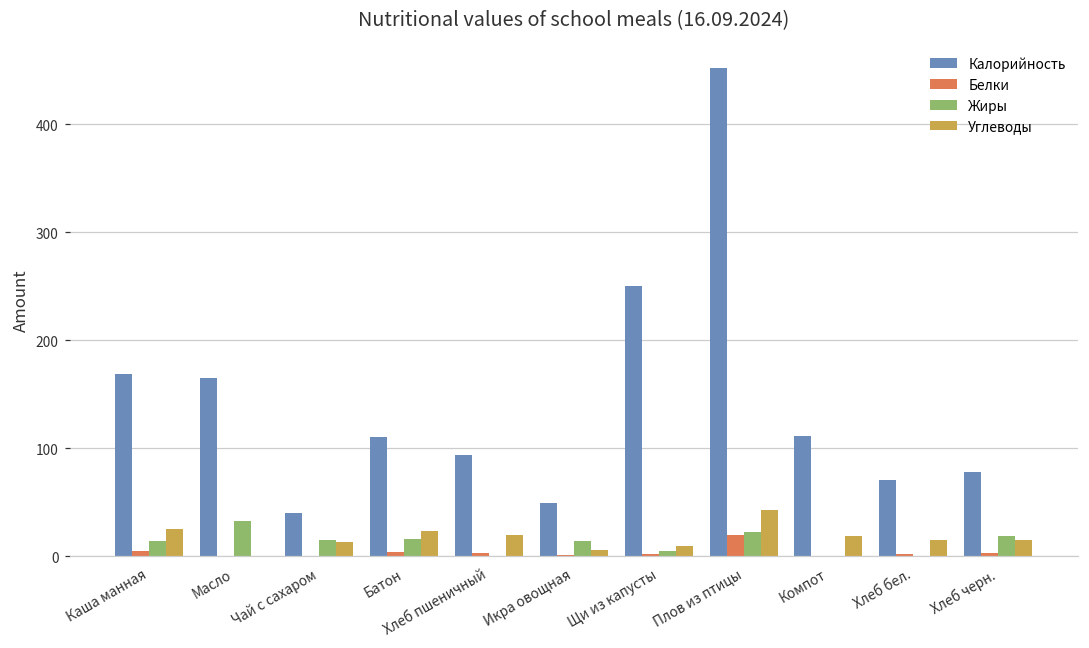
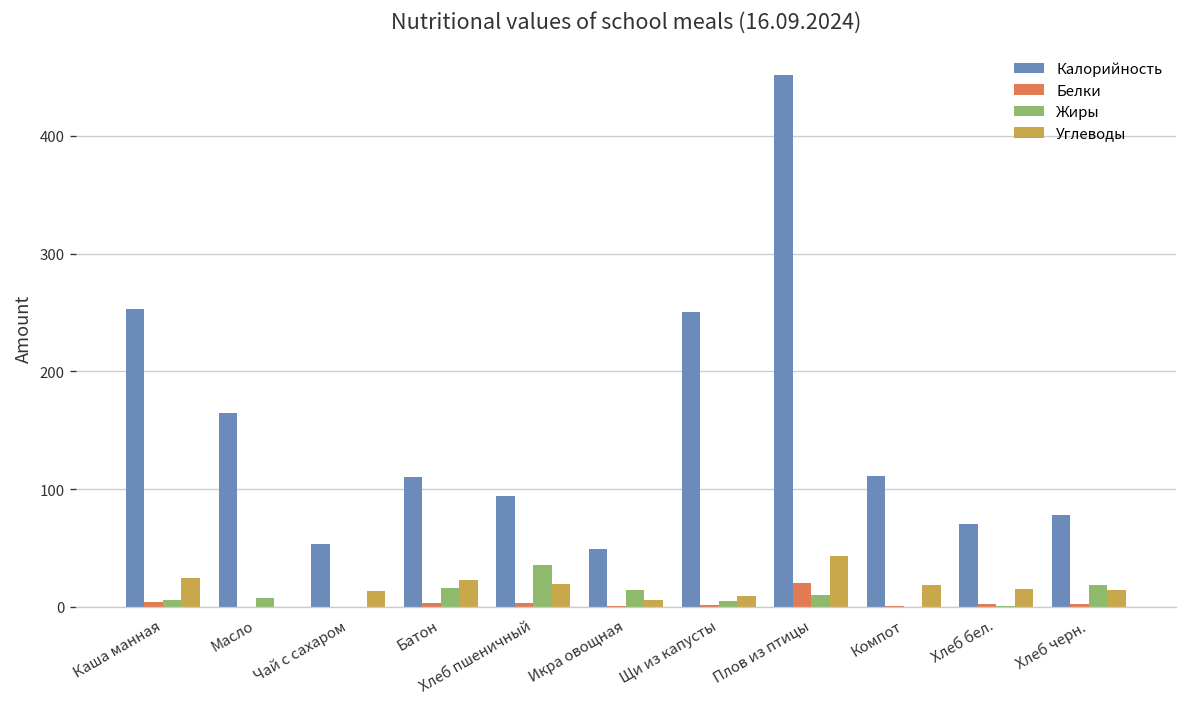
  {
    "Калорийность": {
-     "Каша манная": 170,
+     "Каша манная": 250,
      "Масло": 160,
-     "Чай с сахаром": 40,
+     "Чай с сахаром": 50,
      "Батон": 110,
      "Хлеб пшеничный": 90,
      "Икра овощная": 50,
      "Щи из капусты": 250,
      "Плов из птицы": 450,
      "Компот": 110,
      "Хлеб бел.": 70,
      "Хлеб черн.": 80
    },
    "Жиры": {
-     "Каша манная": 14,
-     "Масло": 30,
-     "Чай с сахаром": 10,
+     "Каша манная": 6,
+     "Масло": 10,
+     "Чай с сахаром": 0,
      "Батон": 20,
-     "Хлеб пшеничный": 0,
+     "Хлеб пшеничный": 40,
      "Икра овощная": 10,
      "Щи из капусты": 0,
-     "Плов из птицы": 20,
+     "Плов из птицы": 10,
      "Компот": 0,
      "Хлеб черн.": 20
    }
  }
